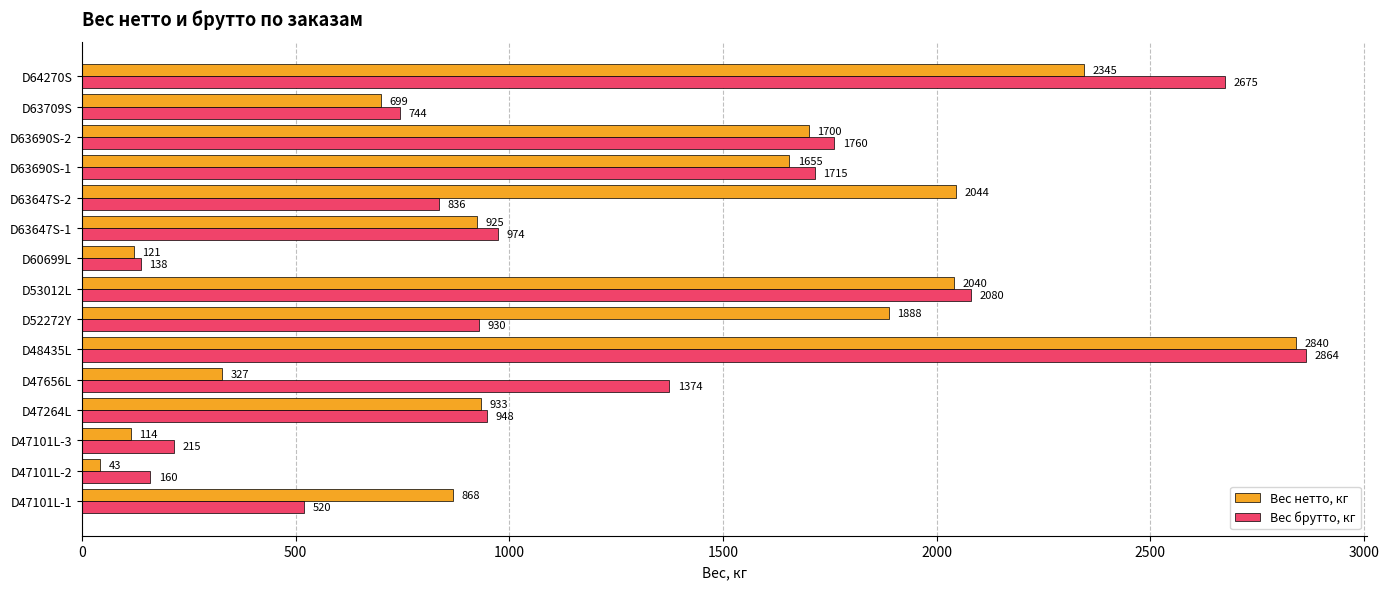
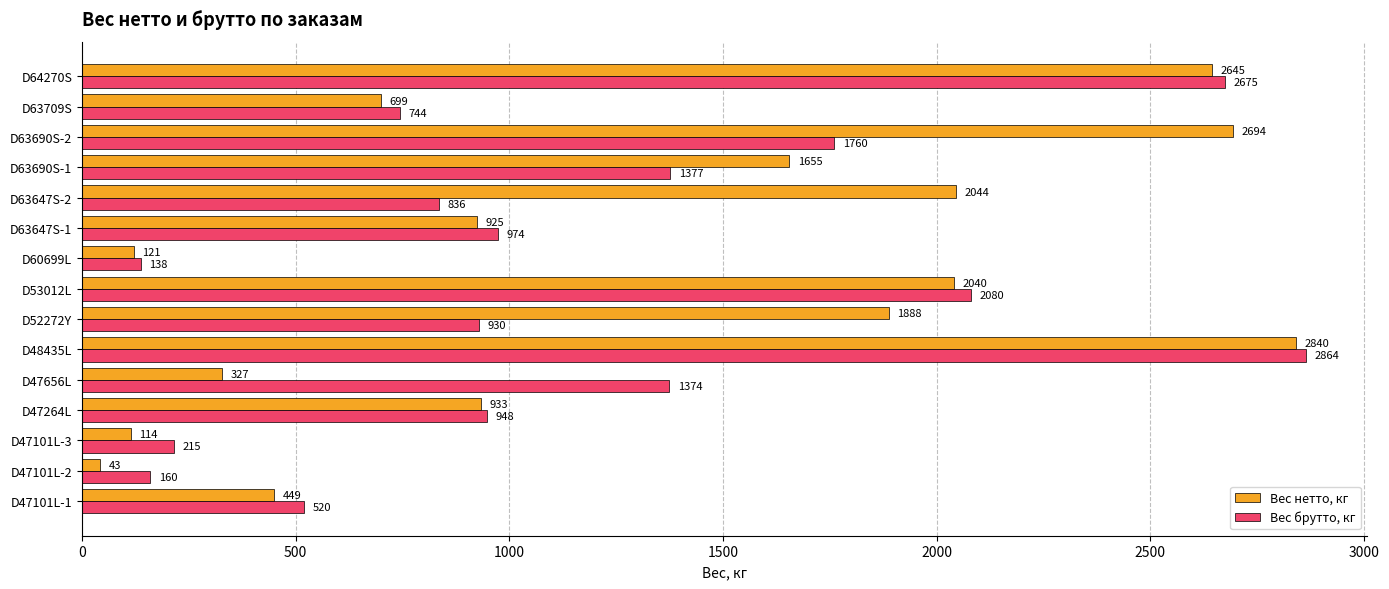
  {
    "Вес нетто, кг": {
-     "D64270S": 2345,
+     "D64270S": 2645,
      "D63709S": 699,
-     "D63690S-2": 1700,
+     "D63690S-2": 2694,
      "D63690S-1": 1655,
      "D63647S-2": 2044,
      "D63647S-1": 925,
      "D60699L": 121,
      "D53012L": 2040,
      "D52272Y": 1888,
      "D48435L": 2840,
      "D47656L": 327,
      "D47264L": 933,
      "D47101L-3": 114,
      "D47101L-2": 43,
-     "D47101L-1": 868
+     "D47101L-1": 449
    },
    "Вес брутто, кг": {
      "D64270S": 2675,
      "D63709S": 744,
      "D63690S-2": 1760,
-     "D63690S-1": 1715,
+     "D63690S-1": 1377,
      "D63647S-2": 836,
      "D63647S-1": 974,
      "D60699L": 138,
      "D53012L": 2080,
      "D52272Y": 930,
      "D48435L": 2864,
      "D47656L": 1374,
      "D47264L": 948,
      "D47101L-3": 215,
      "D47101L-2": 160,
      "D47101L-1": 520
    }
  }
